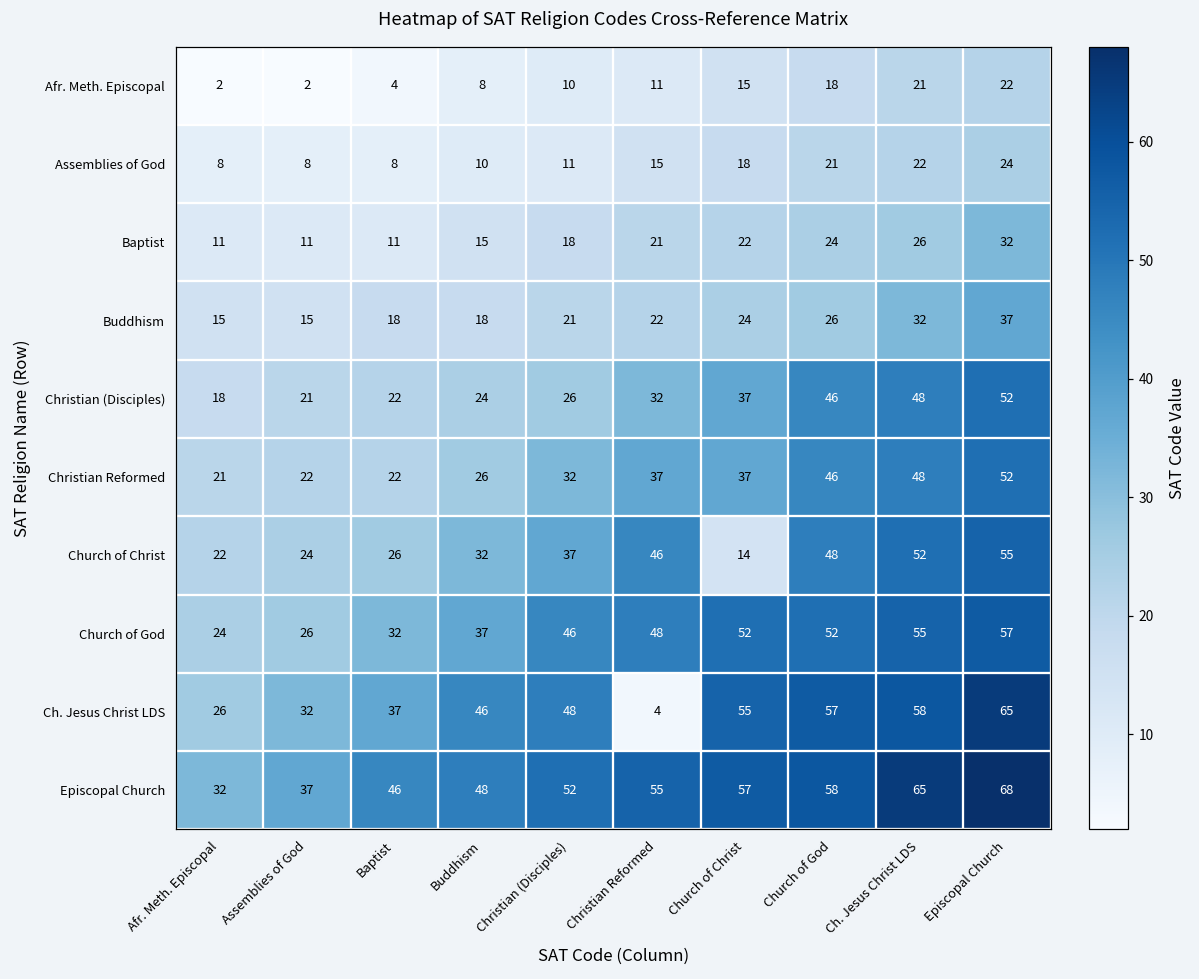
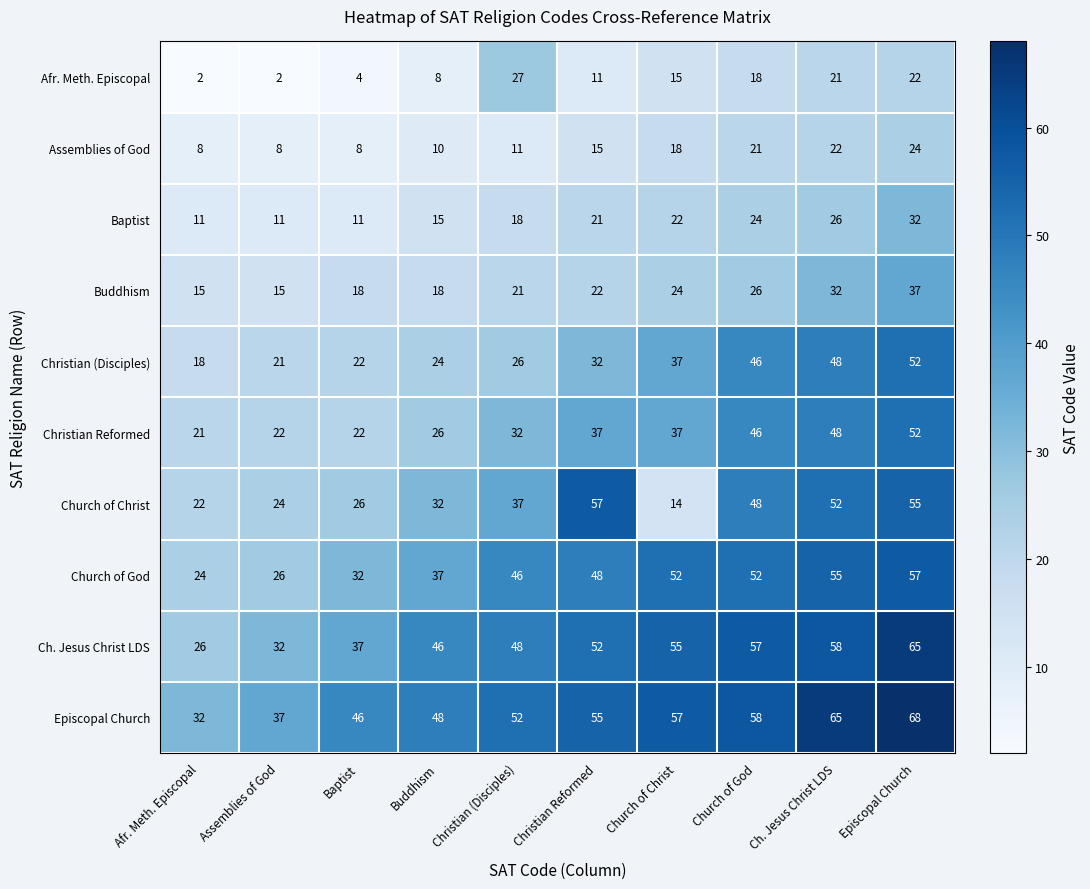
  {
    "Afr. Meth. Episcopal": {
      "Afr. Meth. Episcopal": 2,
      "Assemblies of God": 2,
      "Baptist": 4,
      "Buddhism": 8,
-     "Christian (Disciples)": 10,
+     "Christian (Disciples)": 27,
      "Christian Reformed": 11,
      "Church of Christ": 15,
      "Church of God": 18,
      "Ch. Jesus Christ LDS": 21,
      "Episcopal Church": 22
    },
    "Assemblies of God": {
      "Afr. Meth. Episcopal": 8,
      "Assemblies of God": 8,
      "Baptist": 8,
      "Buddhism": 10,
      "Christian (Disciples)": 11,
      "Christian Reformed": 15,
      "Church of Christ": 18,
      "Church of God": 21,
      "Ch. Jesus Christ LDS": 22,
      "Episcopal Church": 24
    },
    "Baptist": {
      "Afr. Meth. Episcopal": 11,
      "Assemblies of God": 11,
      "Baptist": 11,
      "Buddhism": 15,
      "Christian (Disciples)": 18,
      "Christian Reformed": 21,
      "Church of Christ": 22,
      "Church of God": 24,
      "Ch. Jesus Christ LDS": 26,
      "Episcopal Church": 32
    },
    "Buddhism": {
      "Afr. Meth. Episcopal": 15,
      "Assemblies of God": 15,
      "Baptist": 18,
      "Buddhism": 18,
      "Christian (Disciples)": 21,
      "Christian Reformed": 22,
      "Church of Christ": 24,
      "Church of God": 26,
      "Ch. Jesus Christ LDS": 32,
      "Episcopal Church": 37
    },
    "Christian (Disciples)": {
      "Afr. Meth. Episcopal": 18,
      "Assemblies of God": 21,
      "Baptist": 22,
      "Buddhism": 24,
      "Christian (Disciples)": 26,
      "Christian Reformed": 32,
      "Church of Christ": 37,
      "Church of God": 46,
      "Ch. Jesus Christ LDS": 48,
      "Episcopal Church": 52
    },
    "Christian Reformed": {
      "Afr. Meth. Episcopal": 21,
      "Assemblies of God": 22,
      "Baptist": 22,
      "Buddhism": 26,
      "Christian (Disciples)": 32,
      "Christian Reformed": 37,
      "Church of Christ": 37,
      "Church of God": 46,
      "Ch. Jesus Christ LDS": 48,
      "Episcopal Church": 52
    },
    "Church of Christ": {
      "Afr. Meth. Episcopal": 22,
      "Assemblies of God": 24,
      "Baptist": 26,
      "Buddhism": 32,
      "Christian (Disciples)": 37,
-     "Christian Reformed": 46,
+     "Christian Reformed": 57,
      "Church of Christ": 14,
      "Church of God": 48,
      "Ch. Jesus Christ LDS": 52,
      "Episcopal Church": 55
    },
    "Church of God": {
      "Afr. Meth. Episcopal": 24,
      "Assemblies of God": 26,
      "Baptist": 32,
      "Buddhism": 37,
      "Christian (Disciples)": 46,
      "Christian Reformed": 48,
      "Church of Christ": 52,
      "Church of God": 52,
      "Ch. Jesus Christ LDS": 55,
      "Episcopal Church": 57
    },
    "Ch. Jesus Christ LDS": {
      "Afr. Meth. Episcopal": 26,
      "Assemblies of God": 32,
      "Baptist": 37,
      "Buddhism": 46,
      "Christian (Disciples)": 48,
-     "Christian Reformed": 4,
+     "Christian Reformed": 52,
      "Church of Christ": 55,
      "Church of God": 57,
      "Ch. Jesus Christ LDS": 58,
      "Episcopal Church": 65
    },
    "Episcopal Church": {
      "Afr. Meth. Episcopal": 32,
      "Assemblies of God": 37,
      "Baptist": 46,
      "Buddhism": 48,
      "Christian (Disciples)": 52,
      "Christian Reformed": 55,
      "Church of Christ": 57,
      "Church of God": 58,
      "Ch. Jesus Christ LDS": 65,
      "Episcopal Church": 68
    }
  }
